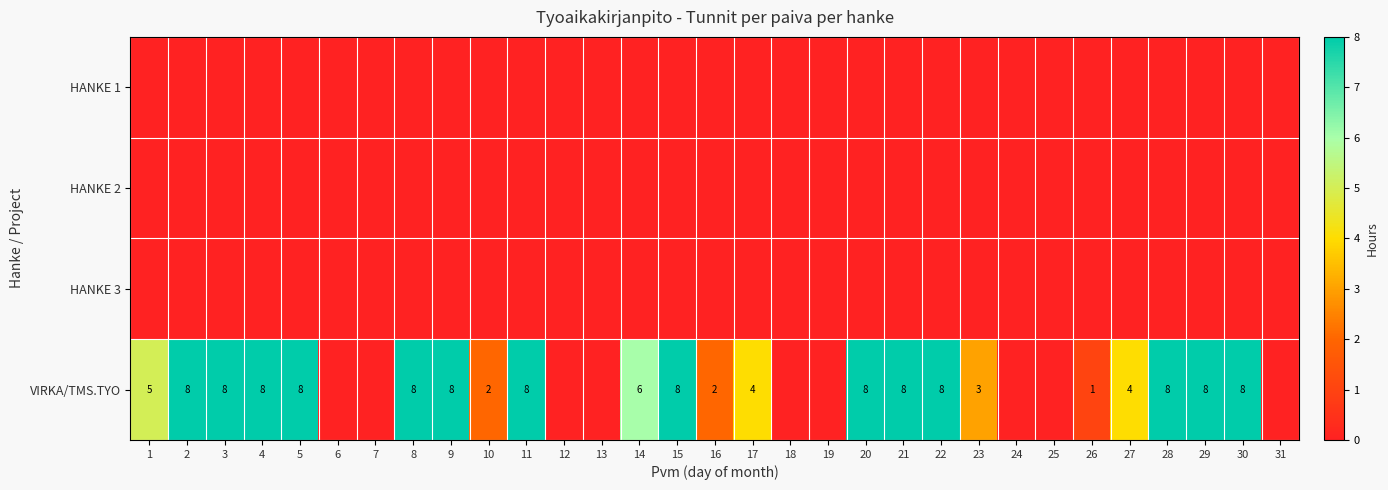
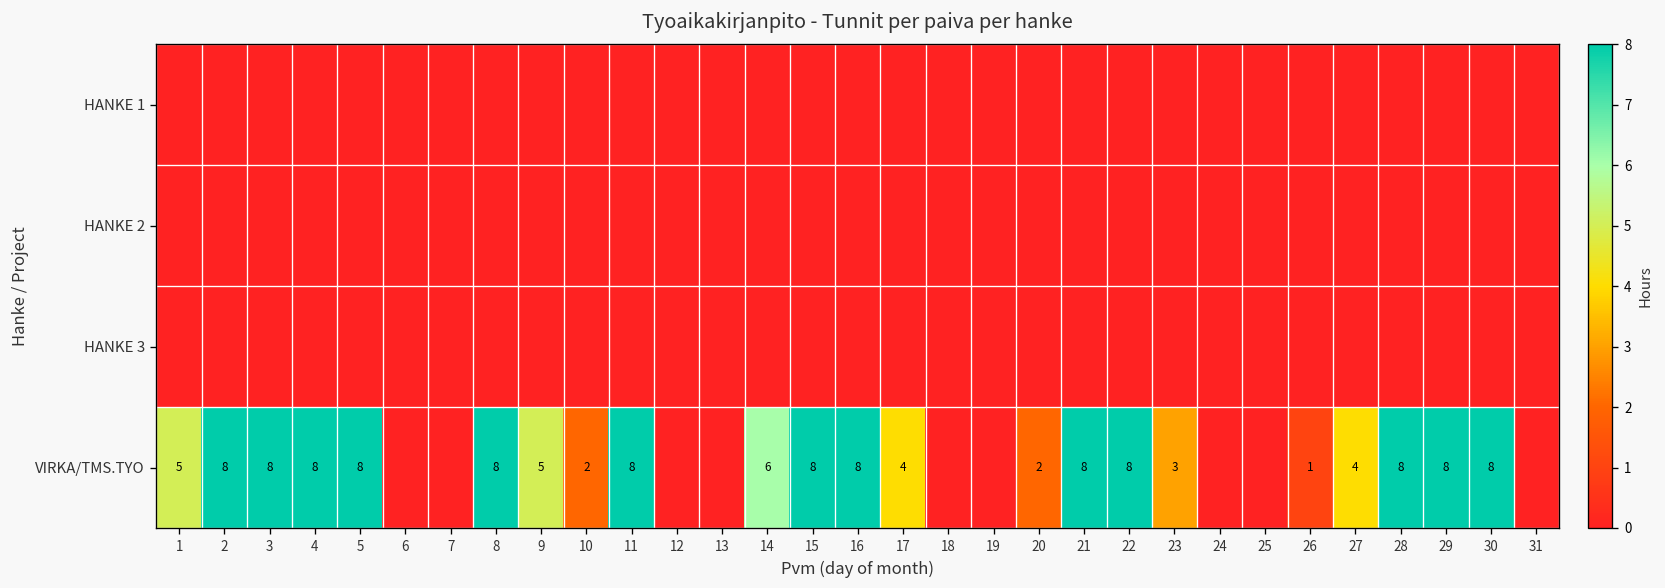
  {
    "VIRKA/TMS.TYO": {
      "1": 5,
      "2": 8,
      "3": 8,
      "4": 8,
      "5": 8,
      "8": 8,
-     "9": 8,
+     "9": 5,
      "10": 2,
      "11": 8,
      "14": 6,
      "15": 8,
-     "16": 2,
+     "16": 8,
      "17": 4,
-     "20": 8,
+     "20": 2,
      "21": 8,
      "22": 8,
      "23": 3,
      "26": 1,
      "27": 4,
      "28": 8,
      "29": 8,
      "30": 8
    }
  }
